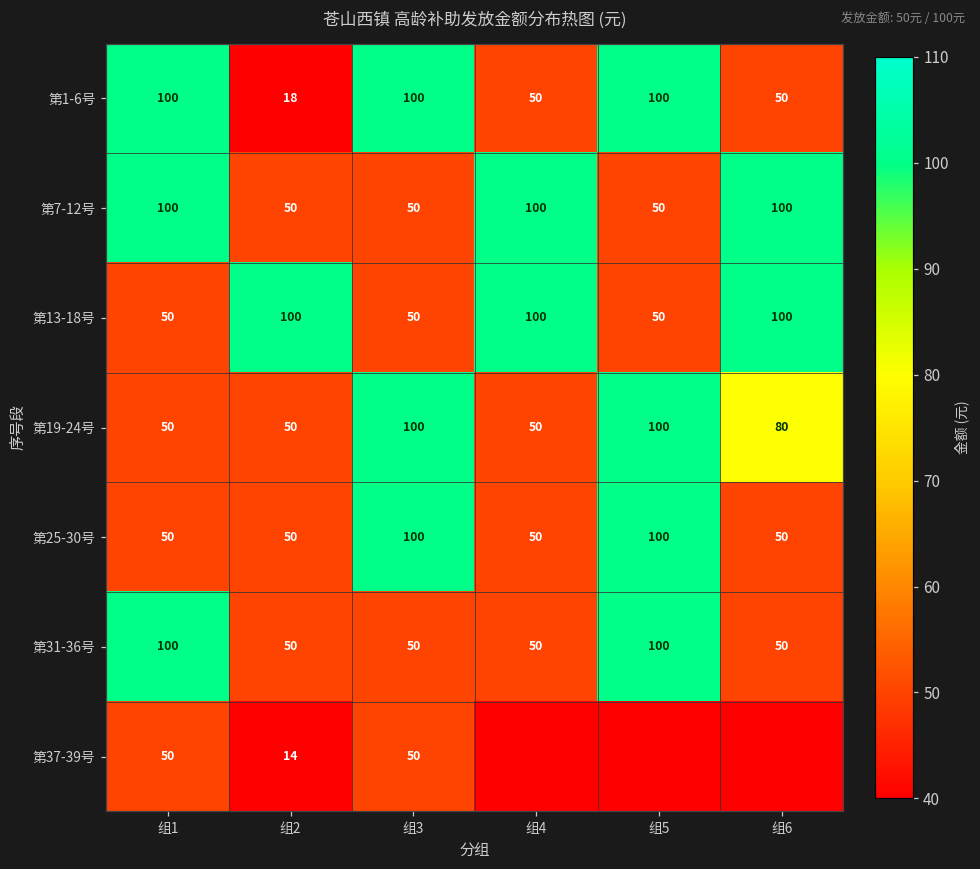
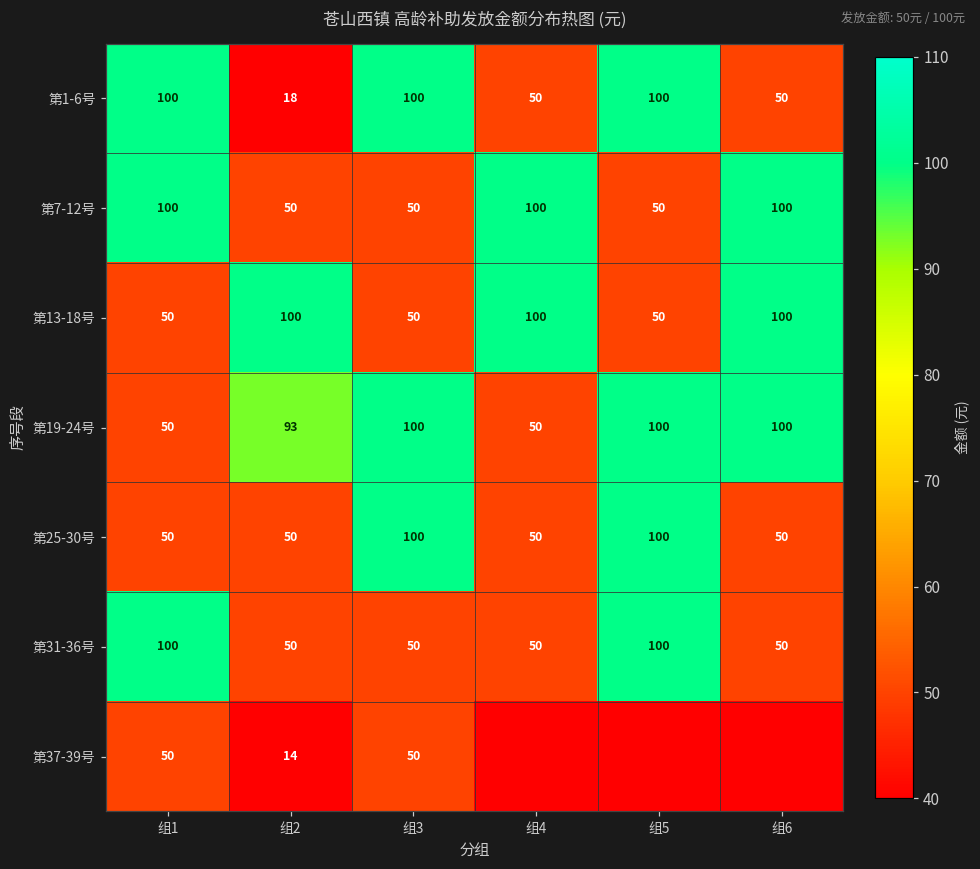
  {
    "第1-6号": {
      "组1": 100,
      "组2": 18,
      "组3": 100,
      "组4": 50,
      "组5": 100,
      "组6": 50
    },
    "第7-12号": {
      "组1": 100,
      "组2": 50,
      "组3": 50,
      "组4": 100,
      "组5": 50,
      "组6": 100
    },
    "第13-18号": {
      "组1": 50,
      "组2": 100,
      "组3": 50,
      "组4": 100,
      "组5": 50,
      "组6": 100
    },
    "第19-24号": {
      "组1": 50,
-     "组2": 50,
+     "组2": 93,
      "组3": 100,
      "组4": 50,
      "组5": 100,
-     "组6": 80
+     "组6": 100
    },
    "第25-30号": {
      "组1": 50,
      "组2": 50,
      "组3": 100,
      "组4": 50,
      "组5": 100,
      "组6": 50
    },
    "第31-36号": {
      "组1": 100,
      "组2": 50,
      "组3": 50,
      "组4": 50,
      "组5": 100,
      "组6": 50
    },
    "第37-39号": {
      "组1": 50,
      "组2": 14,
      "组3": 50
    }
  }
